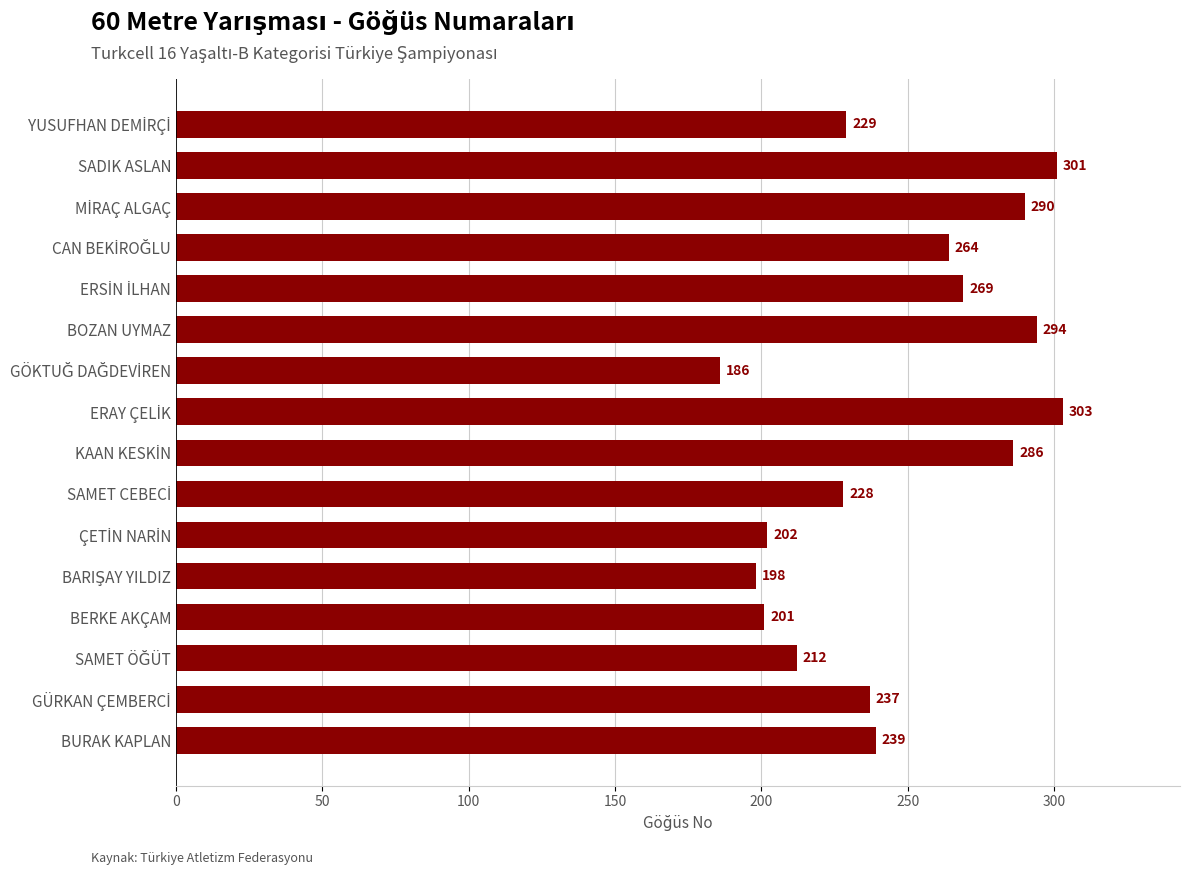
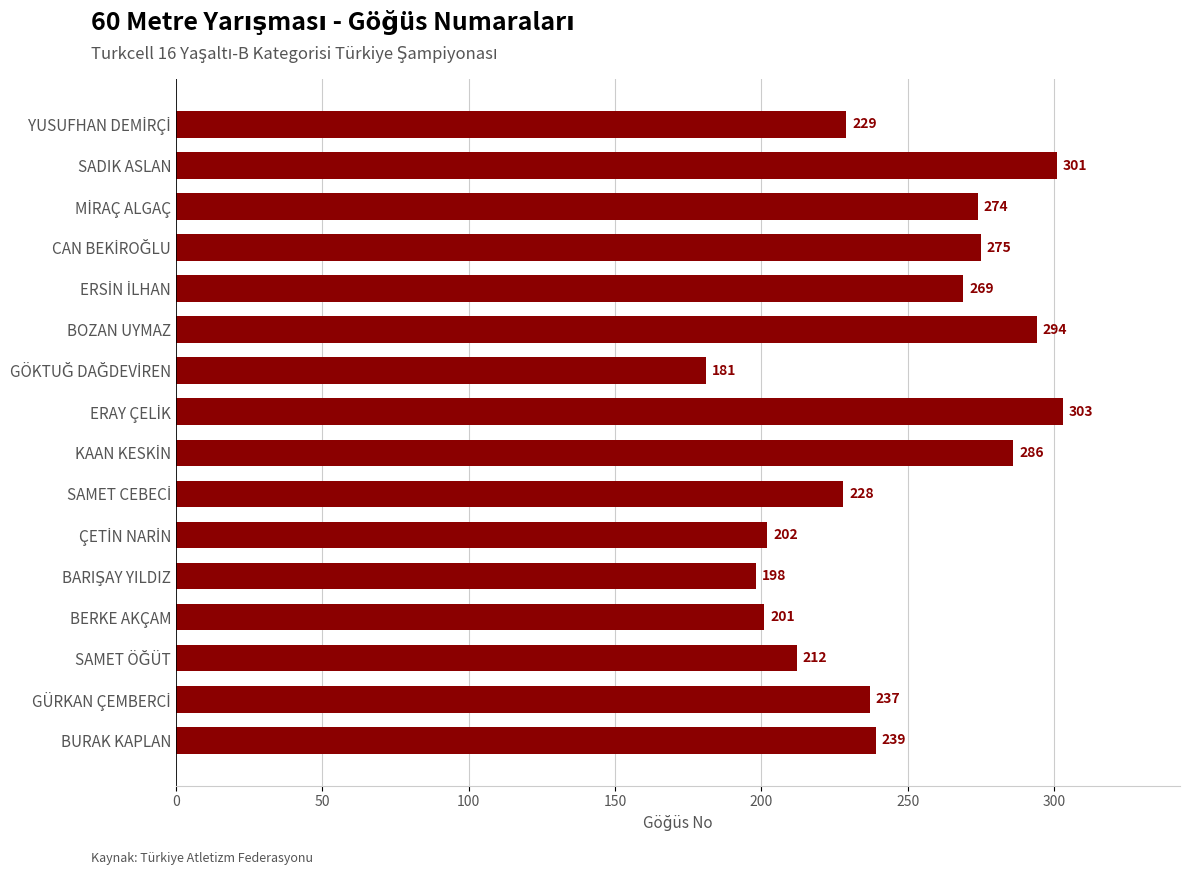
  {
    "YUSUFHAN DEMİRÇİ": 229,
    "SADIK ASLAN": 301,
-   "MİRAÇ ALGAÇ": 290,
-   "CAN BEKİROĞLU": 264,
+   "MİRAÇ ALGAÇ": 274,
+   "CAN BEKİROĞLU": 275,
    "ERSİN İLHAN": 269,
    "BOZAN UYMAZ": 294,
-   "GÖKTUĞ DAĞDEVİREN": 186,
+   "GÖKTUĞ DAĞDEVİREN": 181,
    "ERAY ÇELİK": 303,
    "KAAN KESKİN": 286,
    "SAMET CEBECİ": 228,
    "ÇETİN NARİN": 202,
    "BARIŞAY YILDIZ": 198,
    "BERKE AKÇAM": 201,
    "SAMET ÖĞÜT": 212,
    "GÜRKAN ÇEMBERCİ": 237,
    "BURAK KAPLAN": 239
  }
